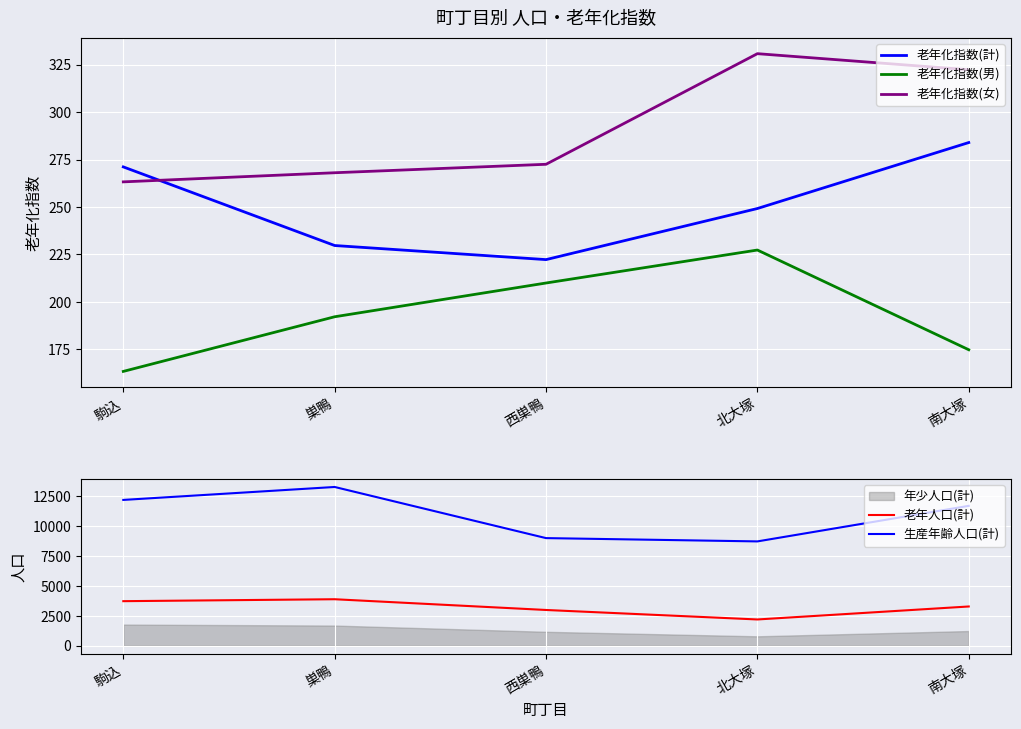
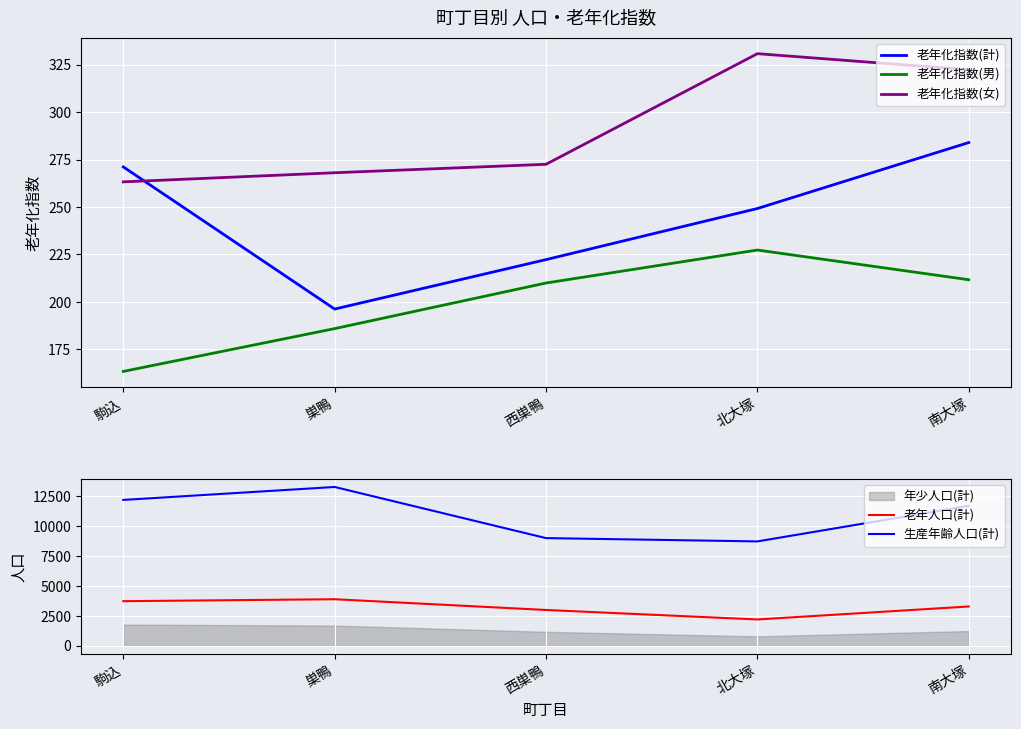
  {
    "町丁目別 人口・老年化指数": {
      "老年化指数(計)": {
        "駒込": 271,
-       "巣鴨": 230,
+       "巣鴨": 196,
        "西巣鴨": 222,
        "北大塚": 249,
        "南大塚": 284
      },
      "老年化指数(男)": {
        "駒込": 163,
-       "巣鴨": 192,
+       "巣鴨": 186,
        "西巣鴨": 210,
        "北大塚": 227,
-       "南大塚": 175
+       "南大塚": 212
      },
      "老年化指数(女)": {
        "駒込": 263,
        "巣鴨": 268,
        "西巣鴨": 273,
        "北大塚": 331
      }
    }
  }
